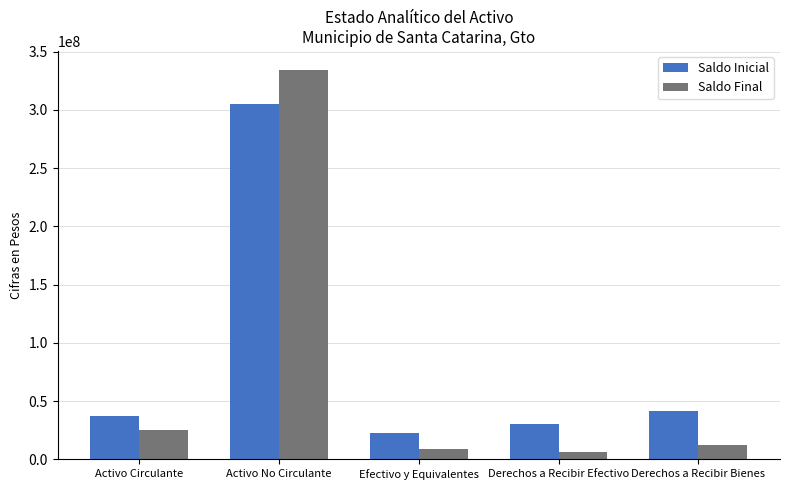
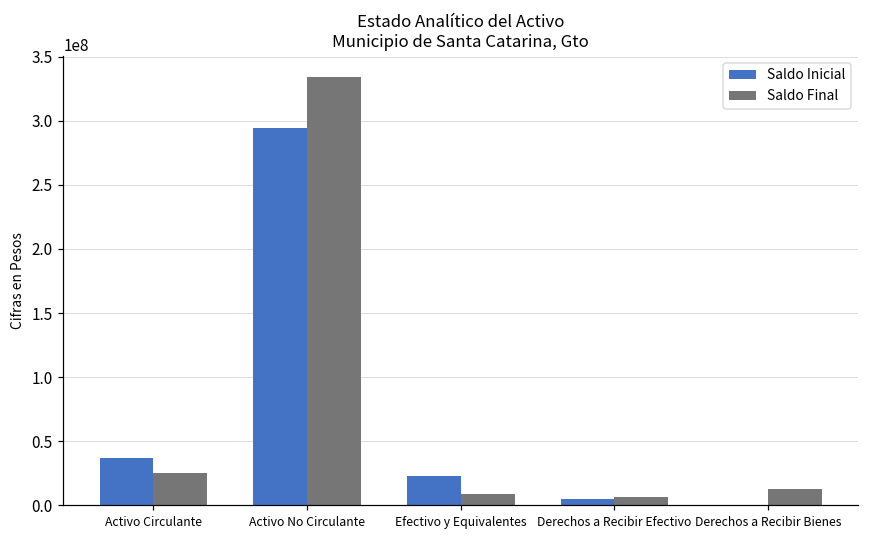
  {
    "Saldo Inicial": {
      "Activo Circulante": 37000000,
-     "Activo No Circulante": 305000000,
+     "Activo No Circulante": 294000000,
      "Efectivo y Equivalentes": 23000000,
-     "Derechos a Recibir Efectivo": 30000000,
-     "Derechos a Recibir Bienes": 42000000
+     "Derechos a Recibir Efectivo": 5000000,
+     "Derechos a Recibir Bienes": 0
    },
    "Saldo Final": {
      "Activo Circulante": 25000000,
      "Activo No Circulante": 334000000,
      "Efectivo y Equivalentes": 9000000,
      "Derechos a Recibir Efectivo": 7000000,
      "Derechos a Recibir Bienes": 13000000
    }
  }
